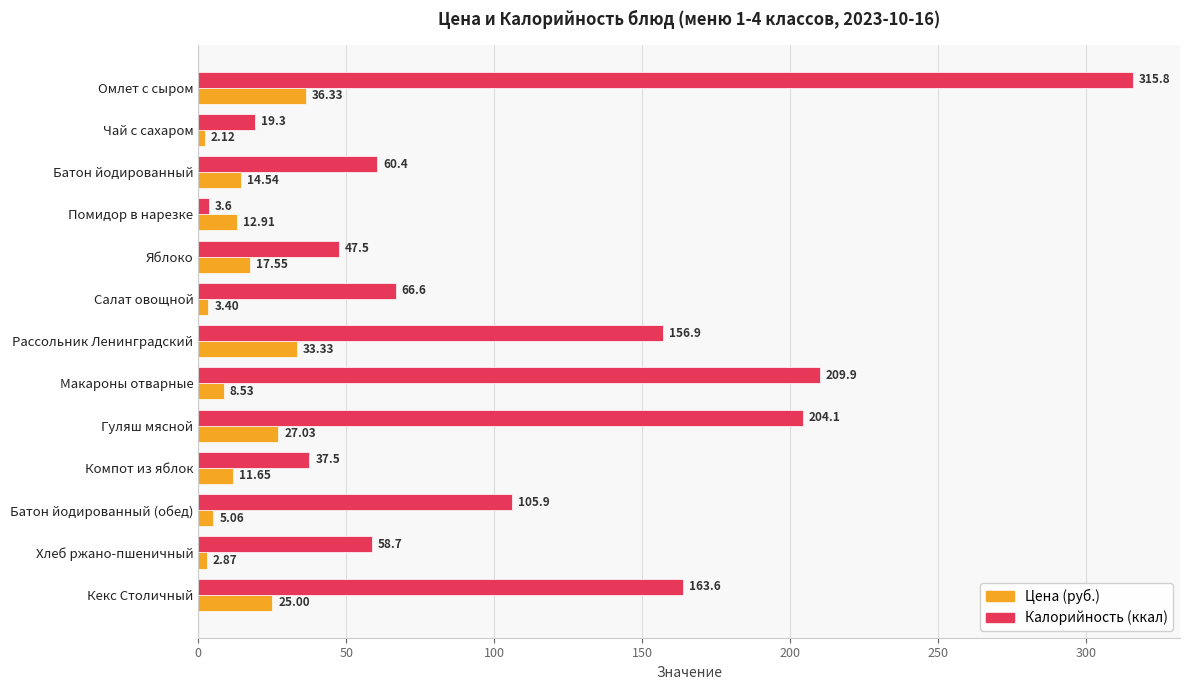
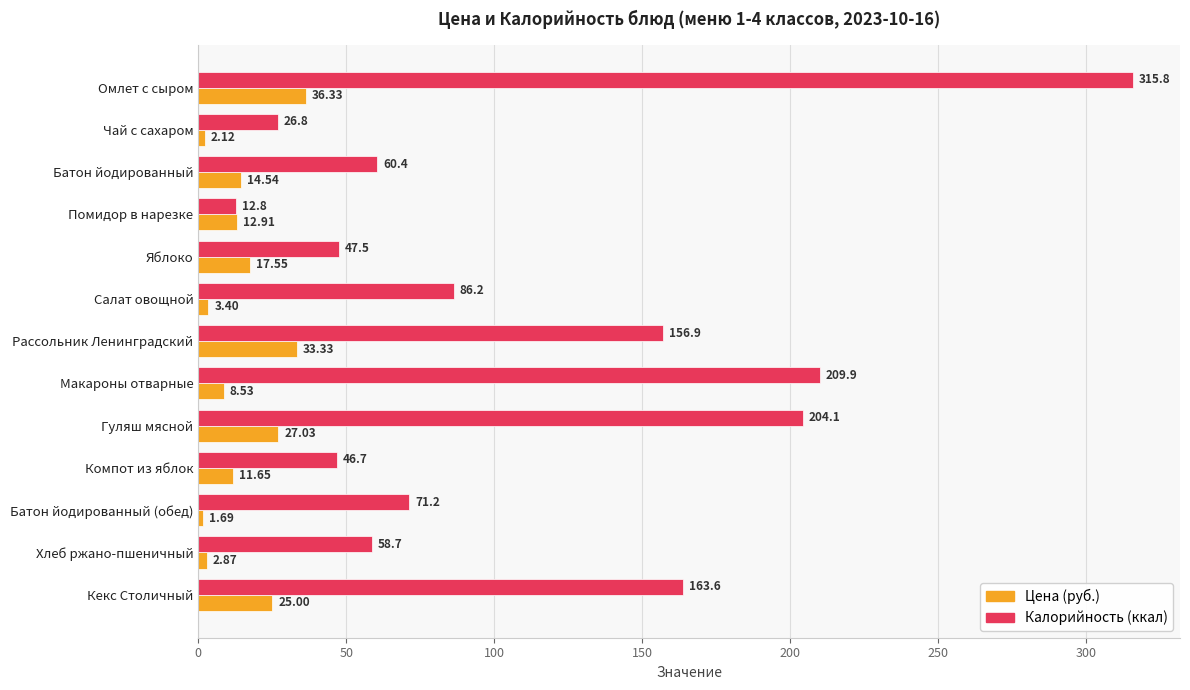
  {
    "Цена (руб.)": {
      "Омлет с сыром": 36.33,
      "Чай с сахаром": 2.12,
      "Батон йодированный": 14.54,
      "Помидор в нарезке": 12.91,
      "Яблоко": 17.55,
      "Салат овощной": 3.40,
      "Рассольник Ленинградский": 33.33,
      "Макароны отварные": 8.53,
      "Гуляш мясной": 27.03,
      "Компот из яблок": 11.65,
-     "Батон йодированный (обед)": 5.06,
+     "Батон йодированный (обед)": 1.69,
      "Хлеб ржано-пшеничный": 2.87,
      "Кекс Столичный": 25.00
    },
    "Калорийность (ккал)": {
      "Омлет с сыром": 315.8,
-     "Чай с сахаром": 19.3,
+     "Чай с сахаром": 26.8,
      "Батон йодированный": 60.4,
-     "Помидор в нарезке": 3.6,
+     "Помидор в нарезке": 12.8,
      "Яблоко": 47.5,
-     "Салат овощной": 66.6,
+     "Салат овощной": 86.2,
      "Рассольник Ленинградский": 156.9,
      "Макароны отварные": 209.9,
      "Гуляш мясной": 204.1,
-     "Компот из яблок": 37.5,
-     "Батон йодированный (обед)": 105.9,
+     "Компот из яблок": 46.7,
+     "Батон йодированный (обед)": 71.2,
      "Хлеб ржано-пшеничный": 58.7,
      "Кекс Столичный": 163.6
    }
  }
